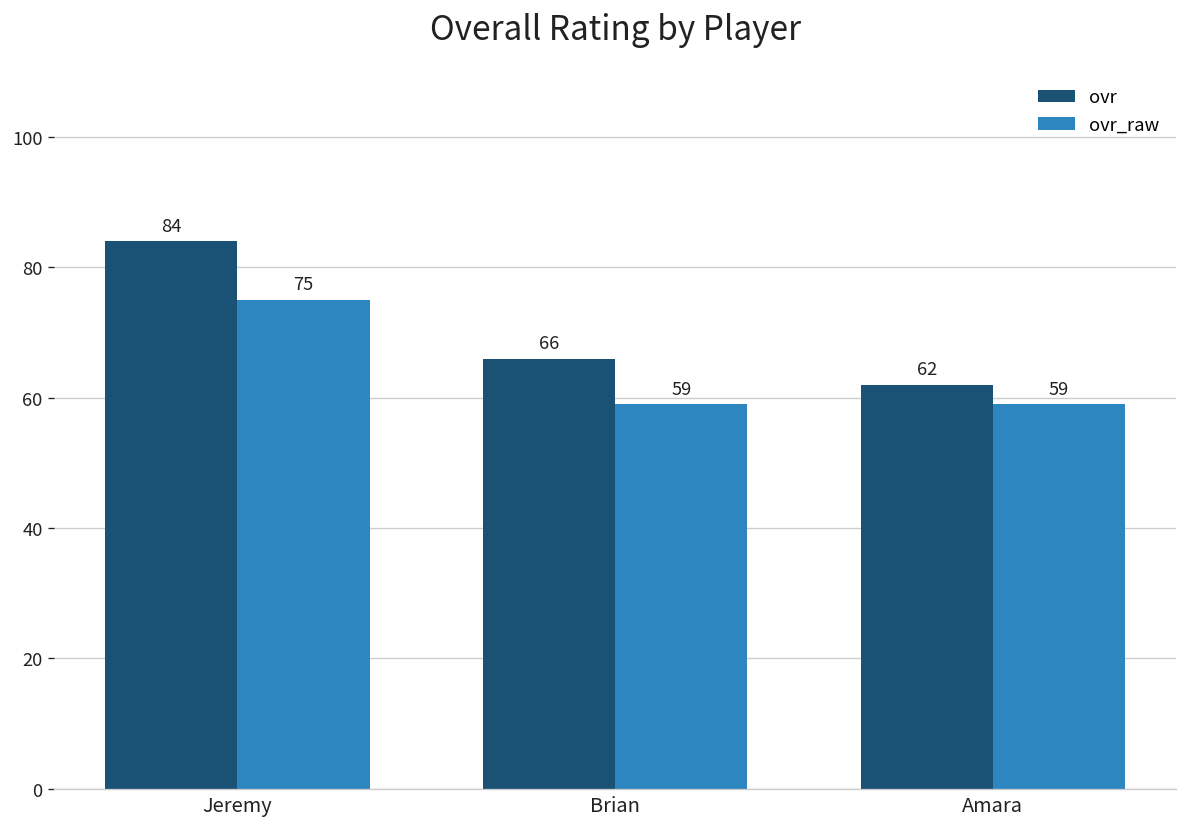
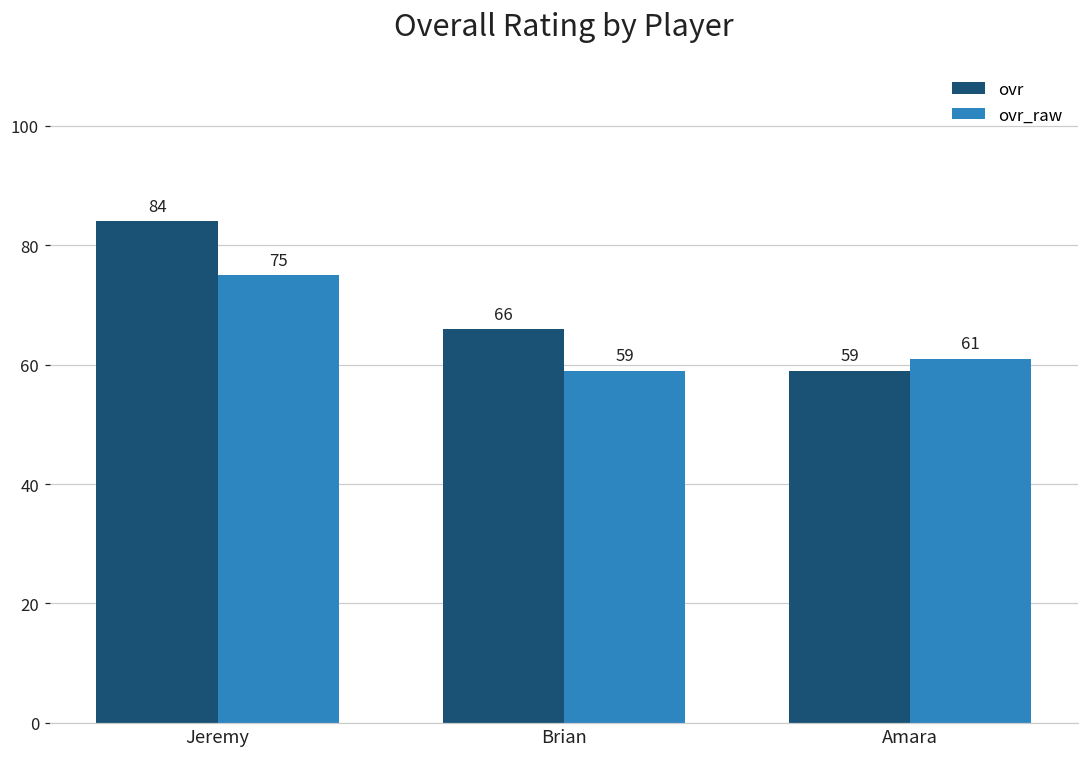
  {
    "ovr": {
      "Jeremy": 84,
      "Brian": 66,
-     "Amara": 62
+     "Amara": 59
    },
    "ovr_raw": {
      "Jeremy": 75,
      "Brian": 59,
-     "Amara": 59
+     "Amara": 61
    }
  }
